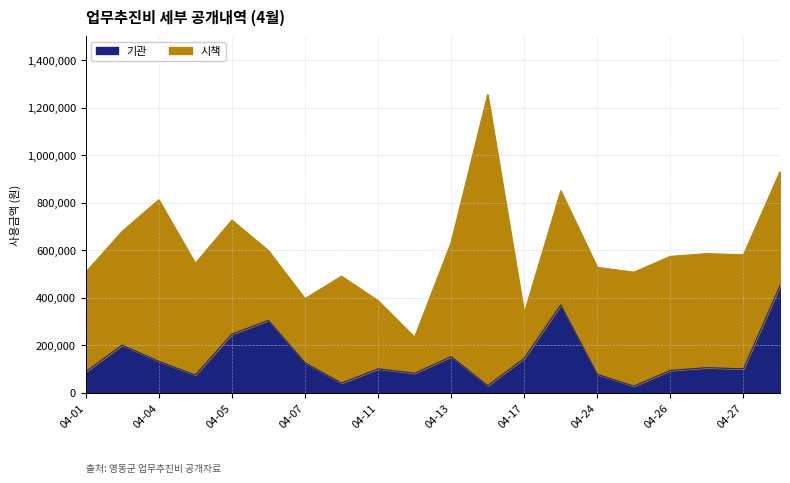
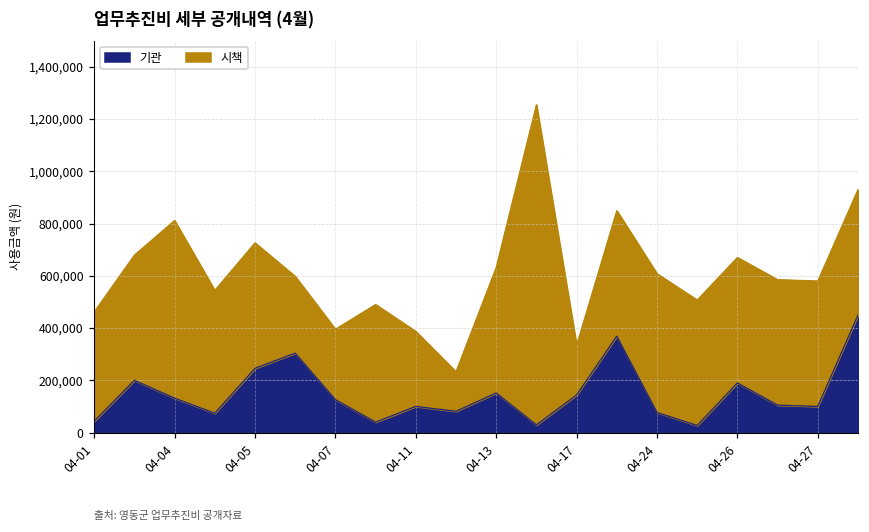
  {
    "기관": {
-     "04-01": "90,000",
+     "04-01": "40,000",
      "04-04": "130,000",
      "04-17": "140,000",
      "04-24": "80,000",
-     "04-26": "90,000"
+     "04-26": "190,000"
    },
    "시책": {
      "04-01": "420,000",
      "04-04": "680,000",
      "04-17": "190,000",
-     "04-24": "450,000",
+     "04-24": "530,000",
      "04-26": "480,000"
    }
  }
